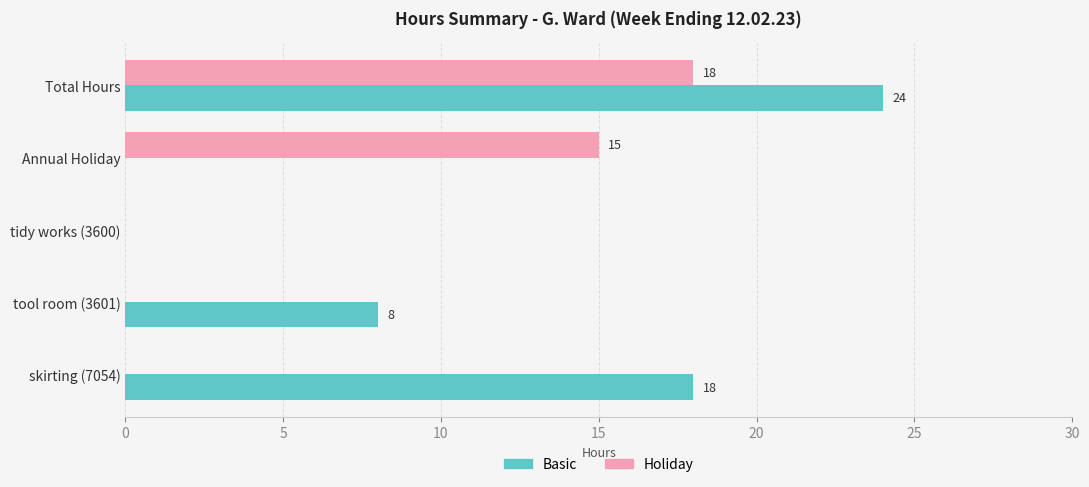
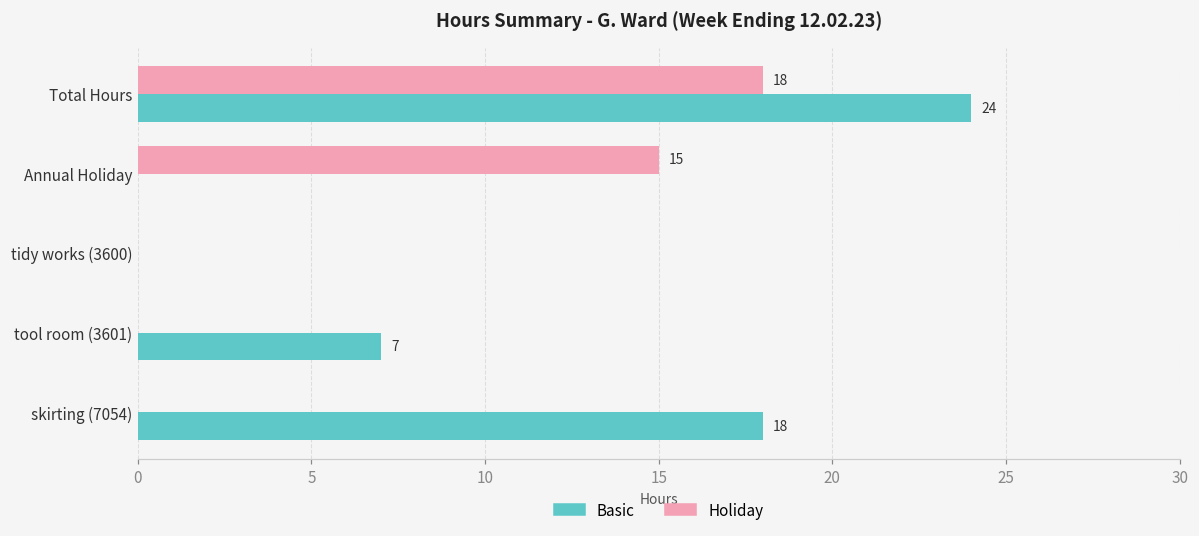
  {
    "Basic": {
      "Total Hours": 24,
-     "tool room (3601)": 8,
+     "tool room (3601)": 7,
      "skirting (7054)": 18
    },
    "Holiday": {
      "Total Hours": 18,
      "Annual Holiday": 15
    }
  }
